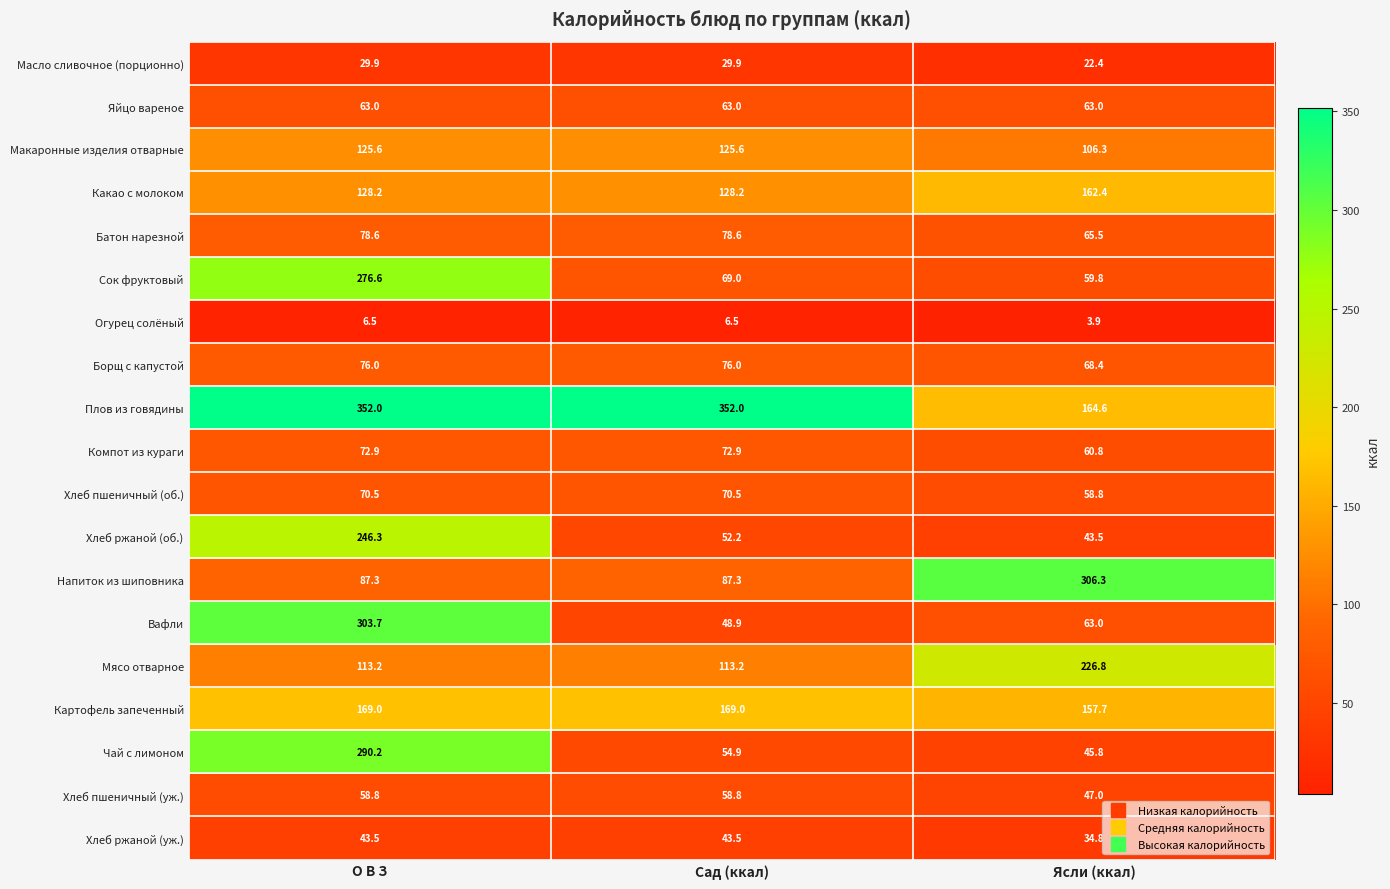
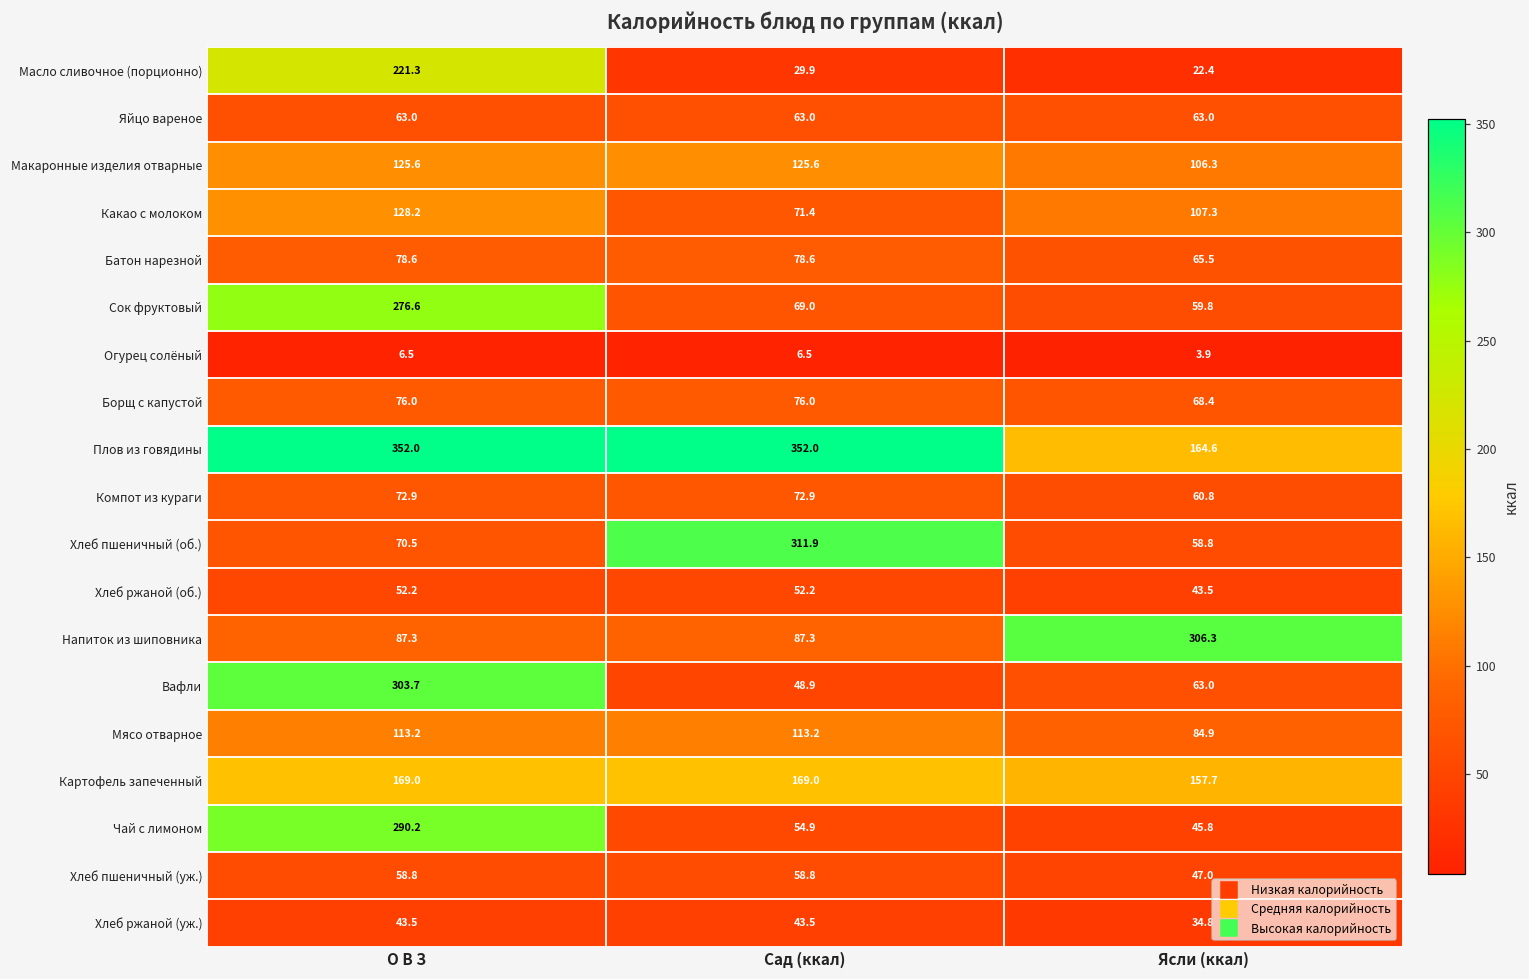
  {
    "Масло сливочное (порционно)": {
-     "О В З": 29.9,
+     "О В З": 221.3,
      "Сад (ккал)": 29.9,
      "Ясли (ккал)": 22.4
    },
    "Яйцо вареное": {
      "О В З": 63.0,
      "Сад (ккал)": 63.0,
      "Ясли (ккал)": 63.0
    },
    "Макаронные изделия отварные": {
      "О В З": 125.6,
      "Сад (ккал)": 125.6,
      "Ясли (ккал)": 106.3
    },
    "Какао с молоком": {
      "О В З": 128.2,
-     "Сад (ккал)": 128.2,
-     "Ясли (ккал)": 162.4
+     "Сад (ккал)": 71.4,
+     "Ясли (ккал)": 107.3
    },
    "Батон нарезной": {
      "О В З": 78.6,
      "Сад (ккал)": 78.6,
      "Ясли (ккал)": 65.5
    },
    "Сок фруктовый": {
      "О В З": 276.6,
      "Сад (ккал)": 69.0,
      "Ясли (ккал)": 59.8
    },
    "Огурец солёный": {
      "О В З": 6.5,
      "Сад (ккал)": 6.5,
      "Ясли (ккал)": 3.9
    },
    "Борщ с капустой": {
      "О В З": 76.0,
      "Сад (ккал)": 76.0,
      "Ясли (ккал)": 68.4
    },
    "Плов из говядины": {
      "О В З": 352.0,
      "Сад (ккал)": 352.0,
      "Ясли (ккал)": 164.6
    },
    "Компот из кураги": {
      "О В З": 72.9,
      "Сад (ккал)": 72.9,
      "Ясли (ккал)": 60.8
    },
    "Хлеб пшеничный (об.)": {
      "О В З": 70.5,
-     "Сад (ккал)": 70.5,
+     "Сад (ккал)": 311.9,
      "Ясли (ккал)": 58.8
    },
    "Хлеб ржаной (об.)": {
-     "О В З": 246.3,
+     "О В З": 52.2,
      "Сад (ккал)": 52.2,
      "Ясли (ккал)": 43.5
    },
    "Напиток из шиповника": {
      "О В З": 87.3,
      "Сад (ккал)": 87.3,
      "Ясли (ккал)": 306.3
    },
    "Вафли": {
      "О В З": 303.7,
      "Сад (ккал)": 48.9,
      "Ясли (ккал)": 63.0
    },
    "Мясо отварное": {
      "О В З": 113.2,
      "Сад (ккал)": 113.2,
-     "Ясли (ккал)": 226.8
+     "Ясли (ккал)": 84.9
    },
    "Картофель запеченный": {
      "О В З": 169.0,
      "Сад (ккал)": 169.0,
      "Ясли (ккал)": 157.7
    },
    "Чай с лимоном": {
      "О В З": 290.2,
      "Сад (ккал)": 54.9,
      "Ясли (ккал)": 45.8
    },
    "Хлеб пшеничный (уж.)": {
      "О В З": 58.8,
      "Сад (ккал)": 58.8,
      "Ясли (ккал)": 47.0
    },
    "Хлеб ржаной (уж.)": {
      "О В З": 43.5,
      "Сад (ккал)": 43.5
    }
  }
